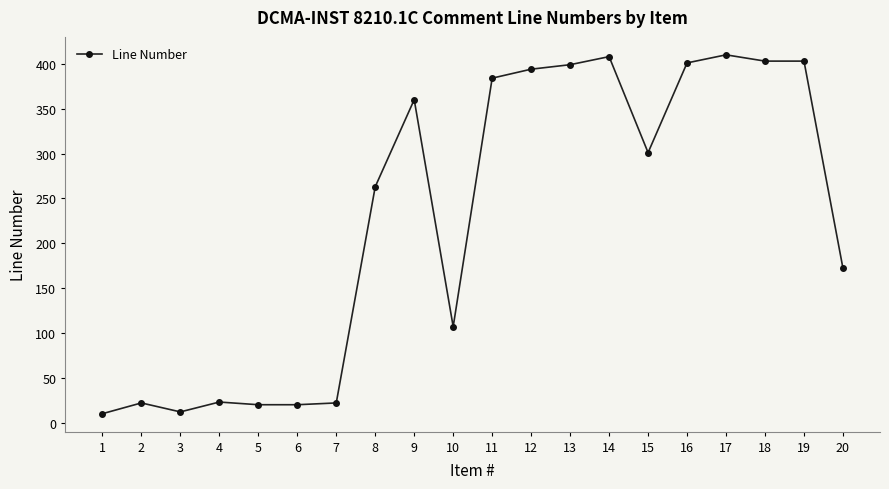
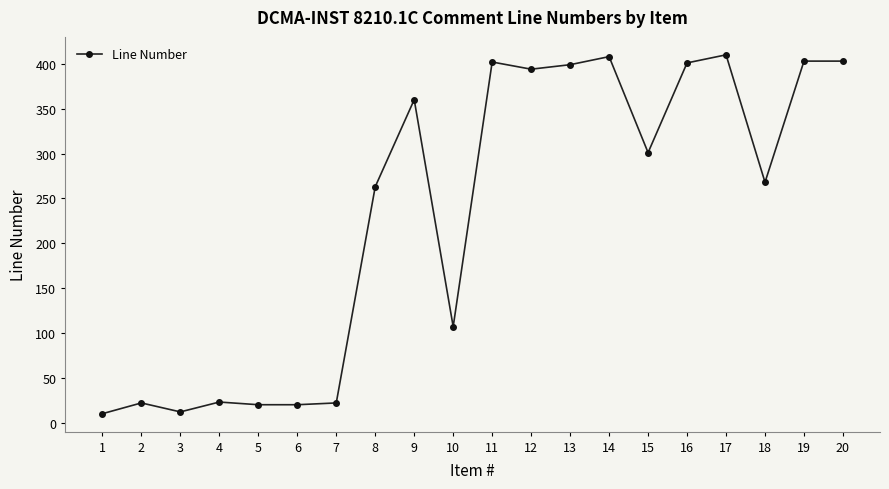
  {
    "1": 10,
    "2": 20,
    "3": 10,
    "4": 20,
    "5": 20,
    "6": 20,
    "7": 20,
    "8": 260,
    "9": 360,
    "10": 110,
-   "11": 380,
+   "11": 400,
    "12": 390,
    "13": 400,
    "14": 410,
    "15": 300,
    "16": 400,
    "17": 410,
-   "18": 400,
+   "18": 270,
    "19": 400,
-   "20": 170
+   "20": 400
  }
